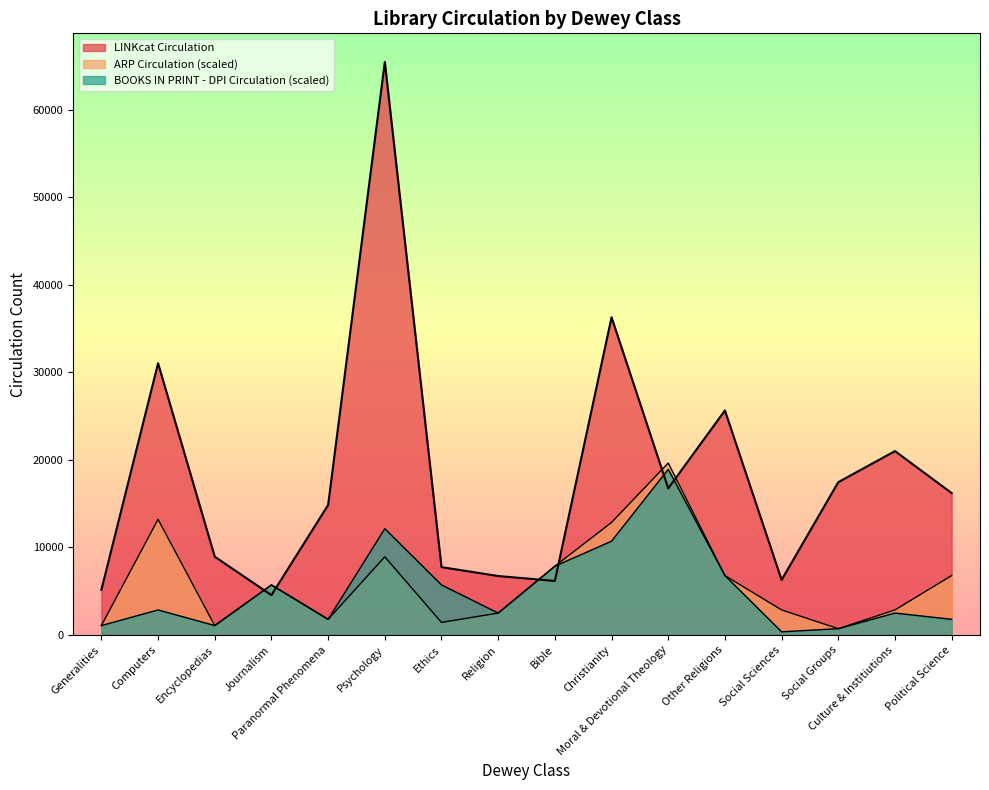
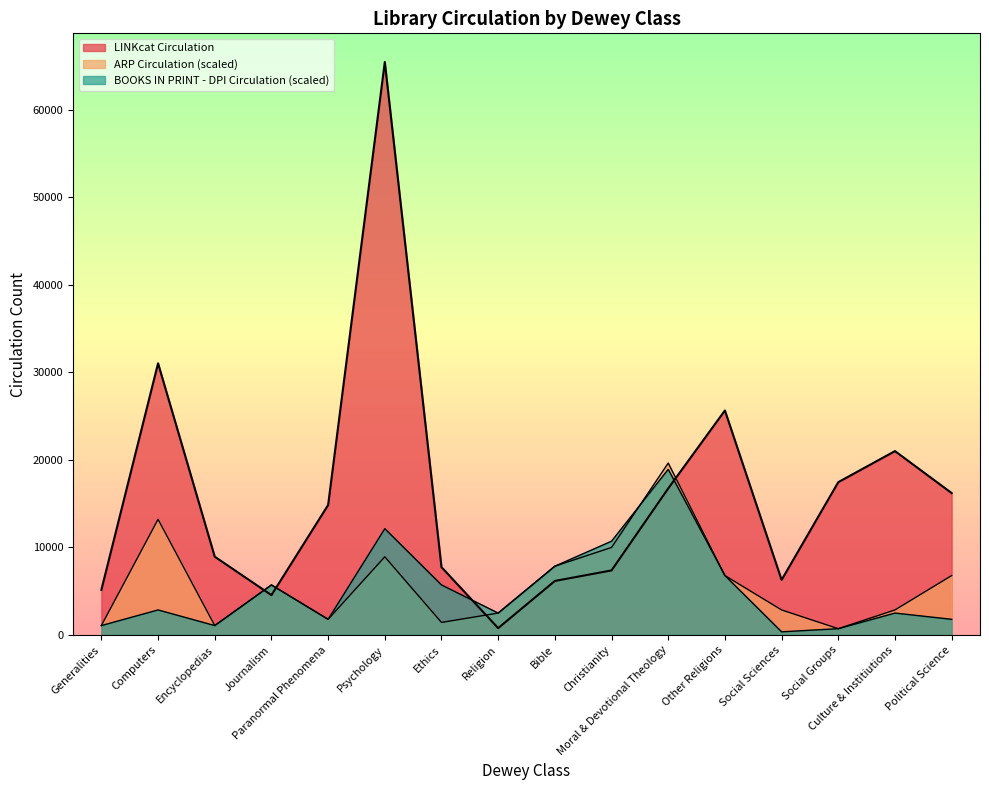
  {
    "LINKcat Circulation": {
      "Generalities": 5000,
      "Computers": 31000,
      "Encyclopedias": 9000,
      "Journalism": 5000,
      "Paranormal Phenomena": 15000,
      "Psychology": 65000,
      "Ethics": 8000,
-     "Religion": 7000,
+     "Religion": 1000,
      "Bible": 6000,
-     "Christianity": 36000,
+     "Christianity": 7000,
      "Moral & Devotional Theology": 17000,
      "Other Religions": 26000,
      "Social Sciences": 6000,
      "Social Groups": 17000,
      "Culture & Institiutions": 21000,
      "Political Science": 16000
    },
    "ARP Circulation (scaled)": {
      "Computers": 13000,
      "Psychology": 9000,
      "Ethics": 1000,
-     "Christianity": 13000,
+     "Christianity": 10000,
      "Moral & Devotional Theology": 20000,
      "Social Sciences": 3000,
      "Culture & Institiutions": 3000,
      "Political Science": 7000
    },
    "BOOKS IN PRINT - DPI Circulation (scaled)": {
      "Computers": 3000,
      "Psychology": 12000,
      "Ethics": 6000,
      "Christianity": 11000,
      "Moral & Devotional Theology": 19000,
      "Social Sciences": 0,
      "Culture & Institiutions": 2000,
      "Political Science": 2000
    }
  }
